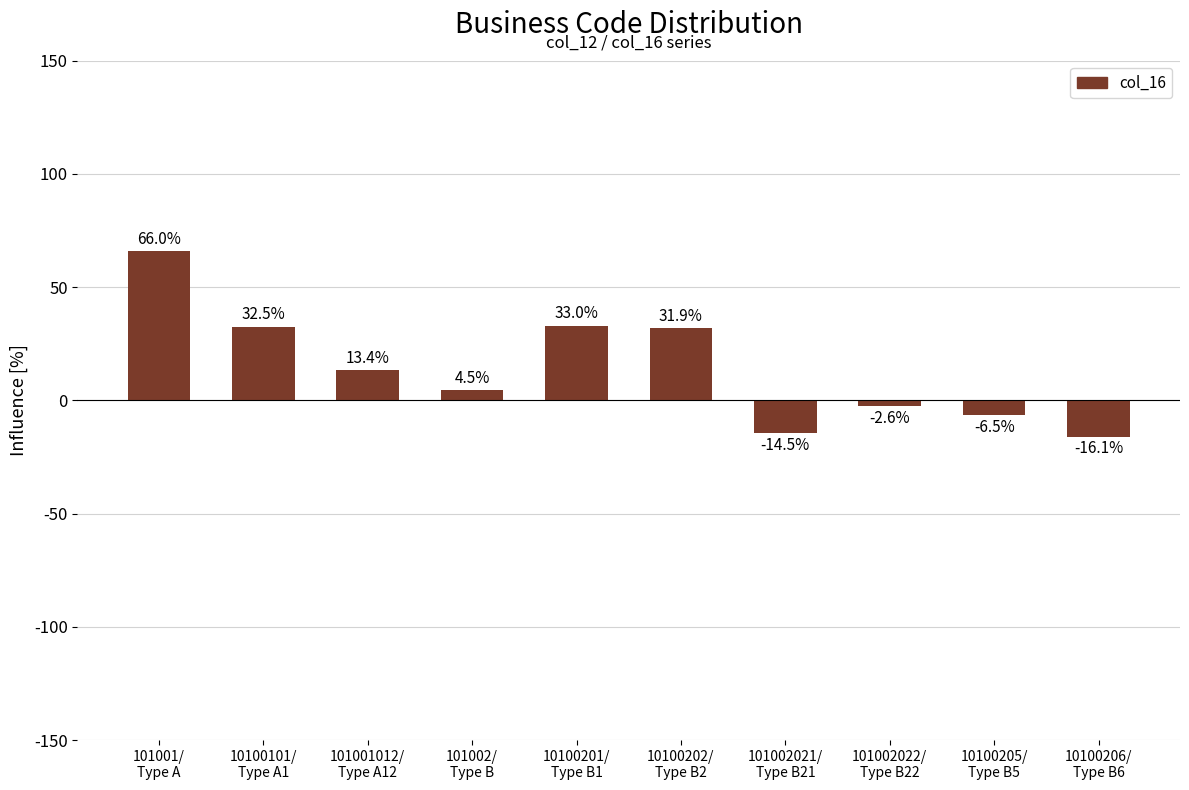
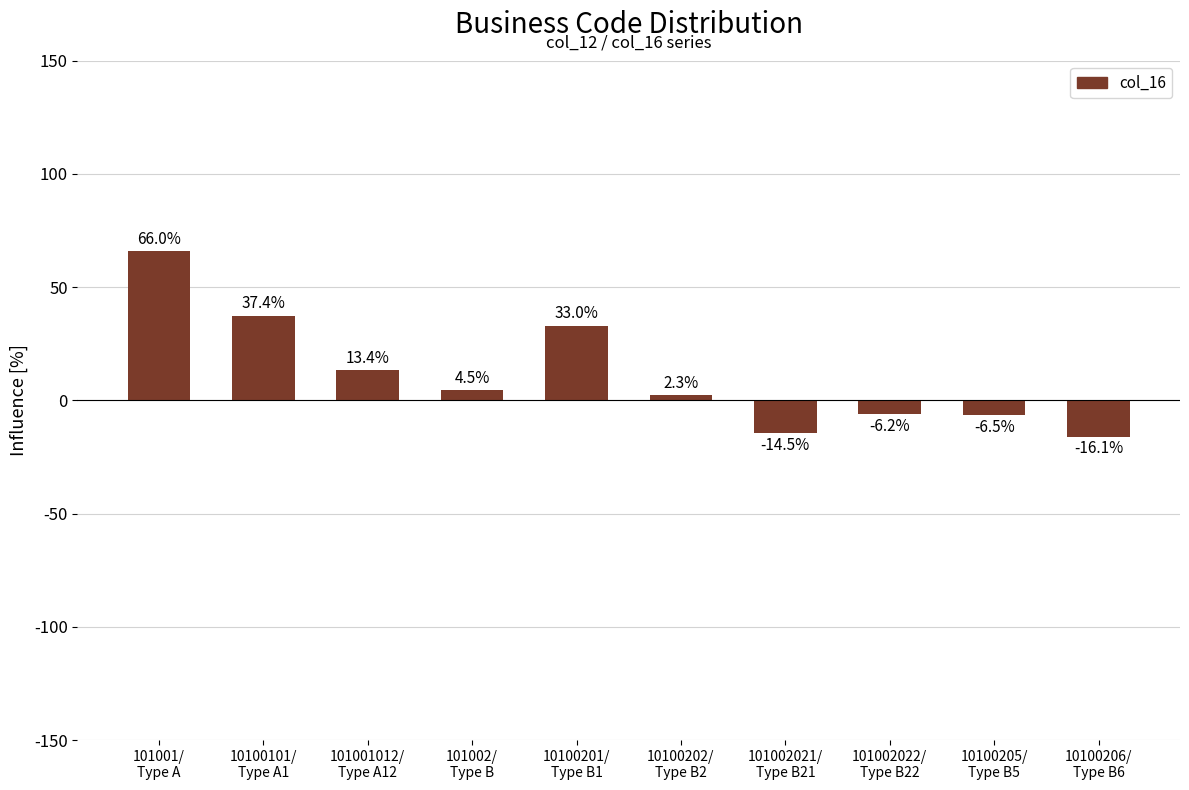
  {
    "101001/ Type A": "66.0%",
-   "10100101/ Type A1": "32.5%",
+   "10100101/ Type A1": "37.4%",
    "101001012/ Type A12": "13.4%",
    "101002/ Type B": "4.5%",
    "10100201/ Type B1": "33.0%",
-   "10100202/ Type B2": "31.9%",
+   "10100202/ Type B2": "2.3%",
    "101002021/ Type B21": "-14.5%",
-   "101002022/ Type B22": "-2.6%",
+   "101002022/ Type B22": "-6.2%",
    "10100205/ Type B5": "-6.5%",
    "10100206/ Type B6": "-16.1%"
  }
